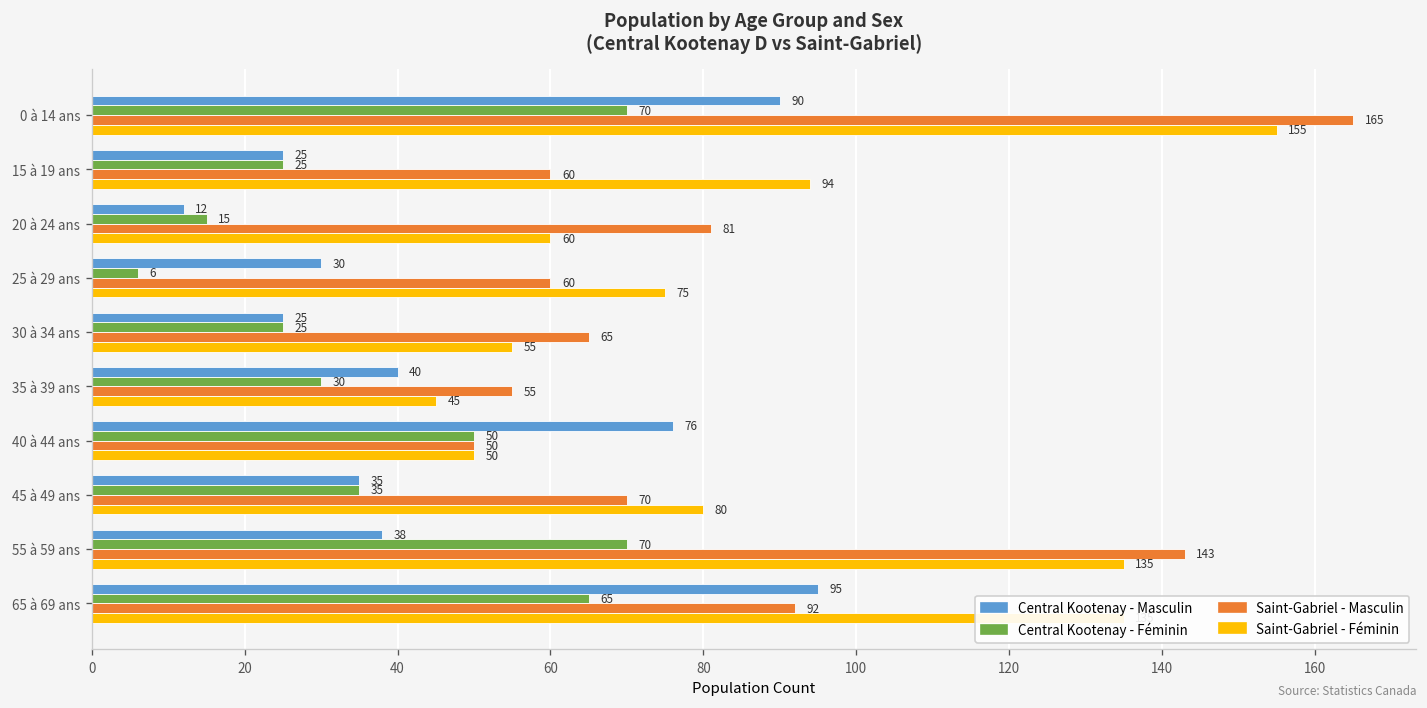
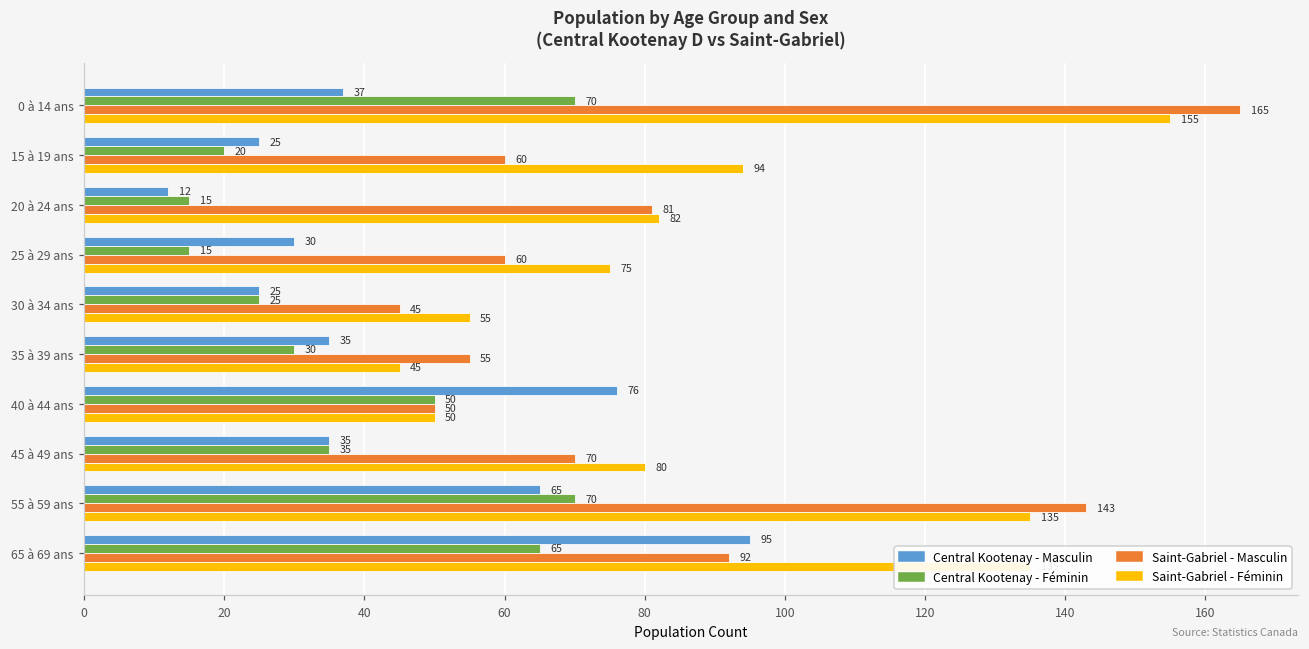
  {
    "Central Kootenay - Masculin": {
-     "0 à 14 ans": 90,
+     "0 à 14 ans": 37,
      "15 à 19 ans": 25,
      "20 à 24 ans": 12,
      "25 à 29 ans": 30,
-     "35 à 39 ans": 40,
+     "35 à 39 ans": 35,
      "40 à 44 ans": 76,
-     "55 à 59 ans": 38,
+     "55 à 59 ans": 65,
      "65 à 69 ans": 95
    },
    "Central Kootenay - Féminin": {
      "0 à 14 ans": 70,
-     "15 à 19 ans": 25,
+     "15 à 19 ans": 20,
      "20 à 24 ans": 15,
-     "25 à 29 ans": 6,
+     "25 à 29 ans": 15,
      "35 à 39 ans": 30,
      "55 à 59 ans": 70,
      "65 à 69 ans": 65
    },
    "Saint-Gabriel - Masculin": {
      "0 à 14 ans": 165,
      "15 à 19 ans": 60,
      "20 à 24 ans": 81,
      "25 à 29 ans": 60,
-     "30 à 34 ans": 65,
+     "30 à 34 ans": 45,
      "35 à 39 ans": 55,
      "45 à 49 ans": 70,
      "55 à 59 ans": 143,
      "65 à 69 ans": 92
    },
    "Saint-Gabriel - Féminin": {
      "0 à 14 ans": 155,
      "15 à 19 ans": 94,
-     "20 à 24 ans": 60,
+     "20 à 24 ans": 82,
      "25 à 29 ans": 75,
      "30 à 34 ans": 55,
      "35 à 39 ans": 45,
      "45 à 49 ans": 80,
      "55 à 59 ans": 135
    }
  }
